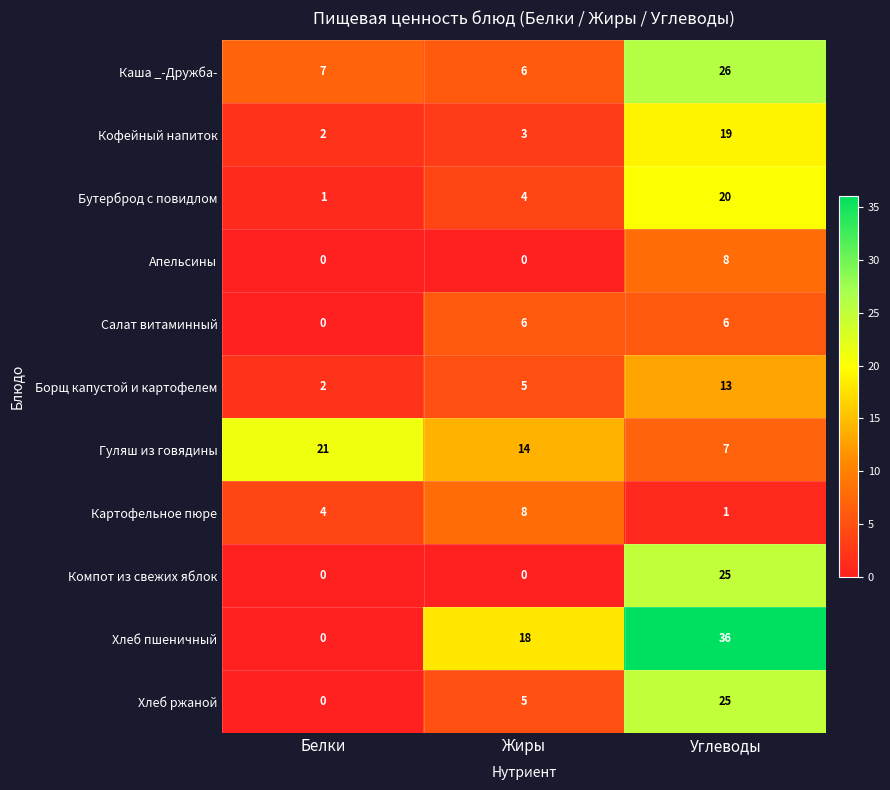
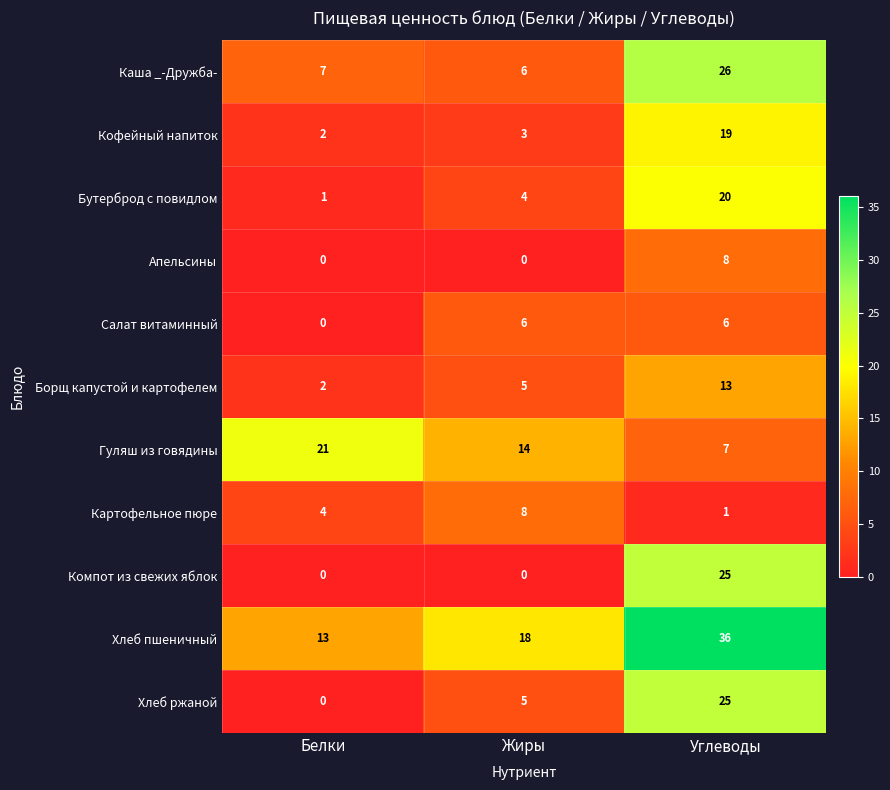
  {
    "Каша _-Дружба-": {
      "Белки": 7,
      "Жиры": 6,
      "Углеводы": 26
    },
    "Кофейный напиток": {
      "Белки": 2,
      "Жиры": 3,
      "Углеводы": 19
    },
    "Бутерброд с повидлом": {
      "Белки": 1,
      "Жиры": 4,
      "Углеводы": 20
    },
    "Апельсины": {
      "Белки": 0,
      "Жиры": 0,
      "Углеводы": 8
    },
    "Салат витаминный": {
      "Белки": 0,
      "Жиры": 6,
      "Углеводы": 6
    },
    "Борщ капустой и картофелем": {
      "Белки": 2,
      "Жиры": 5,
      "Углеводы": 13
    },
    "Гуляш из говядины": {
      "Белки": 21,
      "Жиры": 14,
      "Углеводы": 7
    },
    "Картофельное пюре": {
      "Белки": 4,
      "Жиры": 8,
      "Углеводы": 1
    },
    "Компот из свежих яблок": {
      "Белки": 0,
      "Жиры": 0,
      "Углеводы": 25
    },
    "Хлеб пшеничный": {
-     "Белки": 0,
+     "Белки": 13,
      "Жиры": 18,
      "Углеводы": 36
    },
    "Хлеб ржаной": {
      "Белки": 0,
      "Жиры": 5,
      "Углеводы": 25
    }
  }
